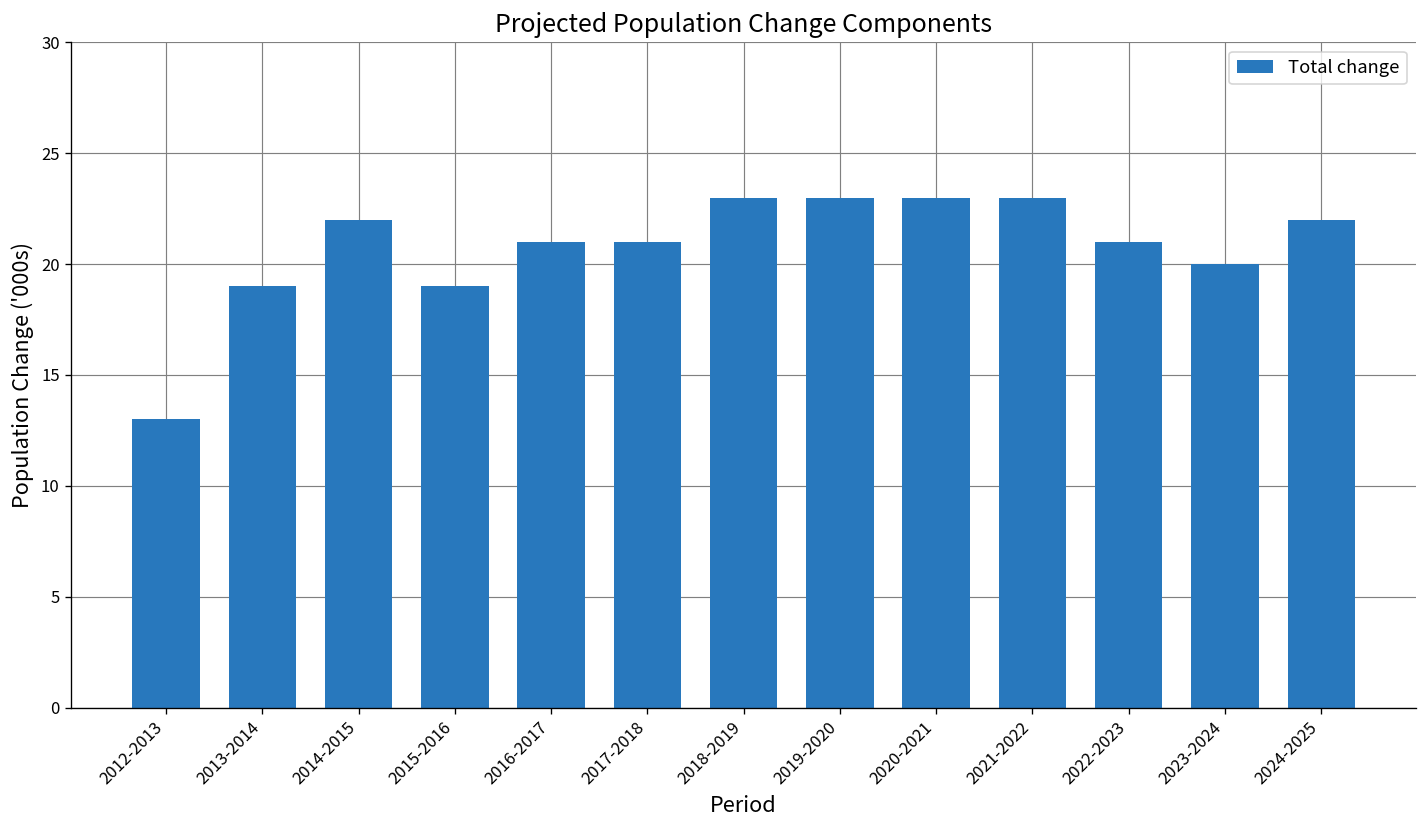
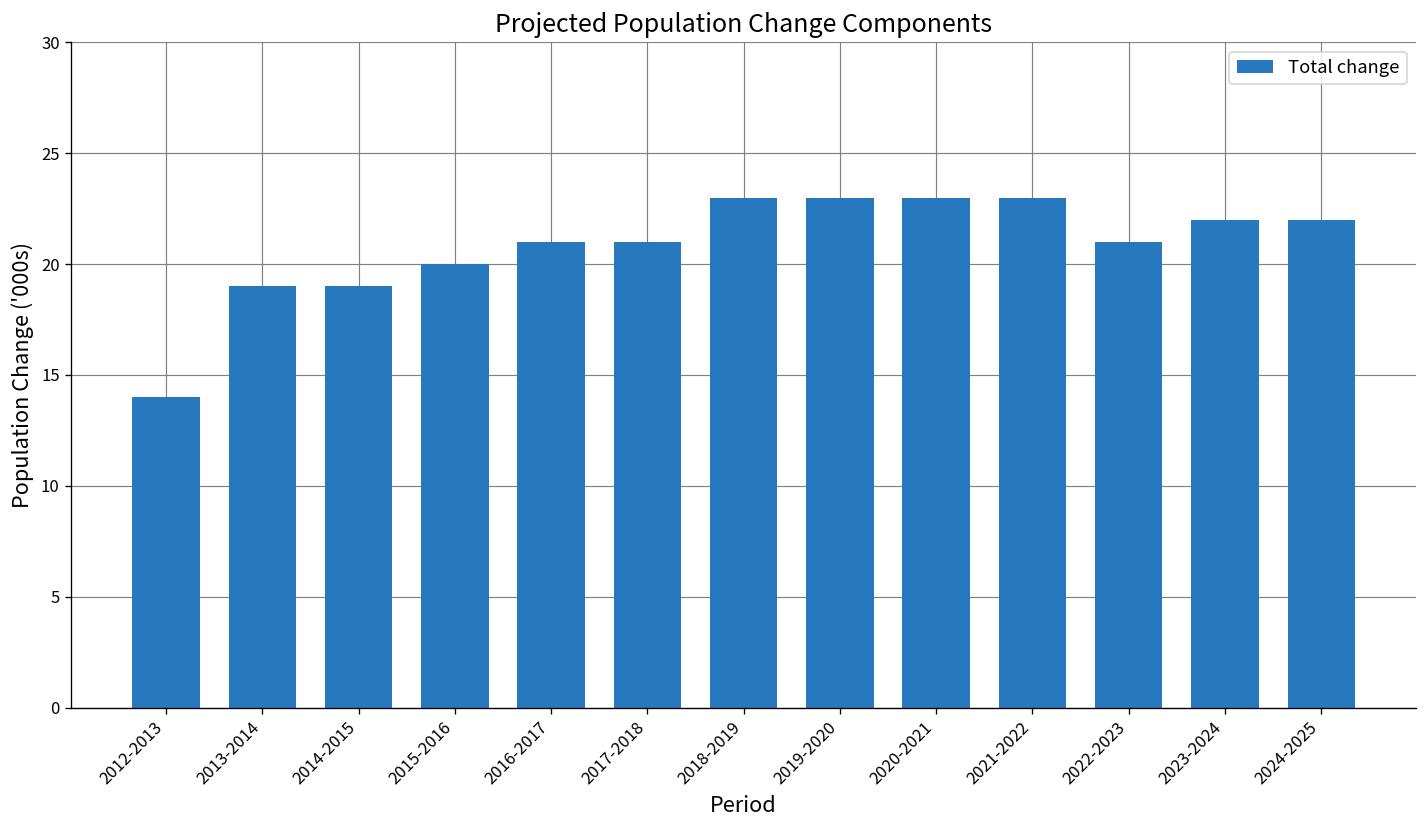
  {
-   "2012-2013": 13,
+   "2012-2013": 14,
    "2013-2014": 19,
-   "2014-2015": 22,
-   "2015-2016": 19,
+   "2014-2015": 19,
+   "2015-2016": 20,
    "2016-2017": 21,
    "2017-2018": 21,
    "2018-2019": 23,
    "2019-2020": 23,
    "2020-2021": 23,
    "2021-2022": 23,
    "2022-2023": 21,
-   "2023-2024": 20,
+   "2023-2024": 22,
    "2024-2025": 22
  }
